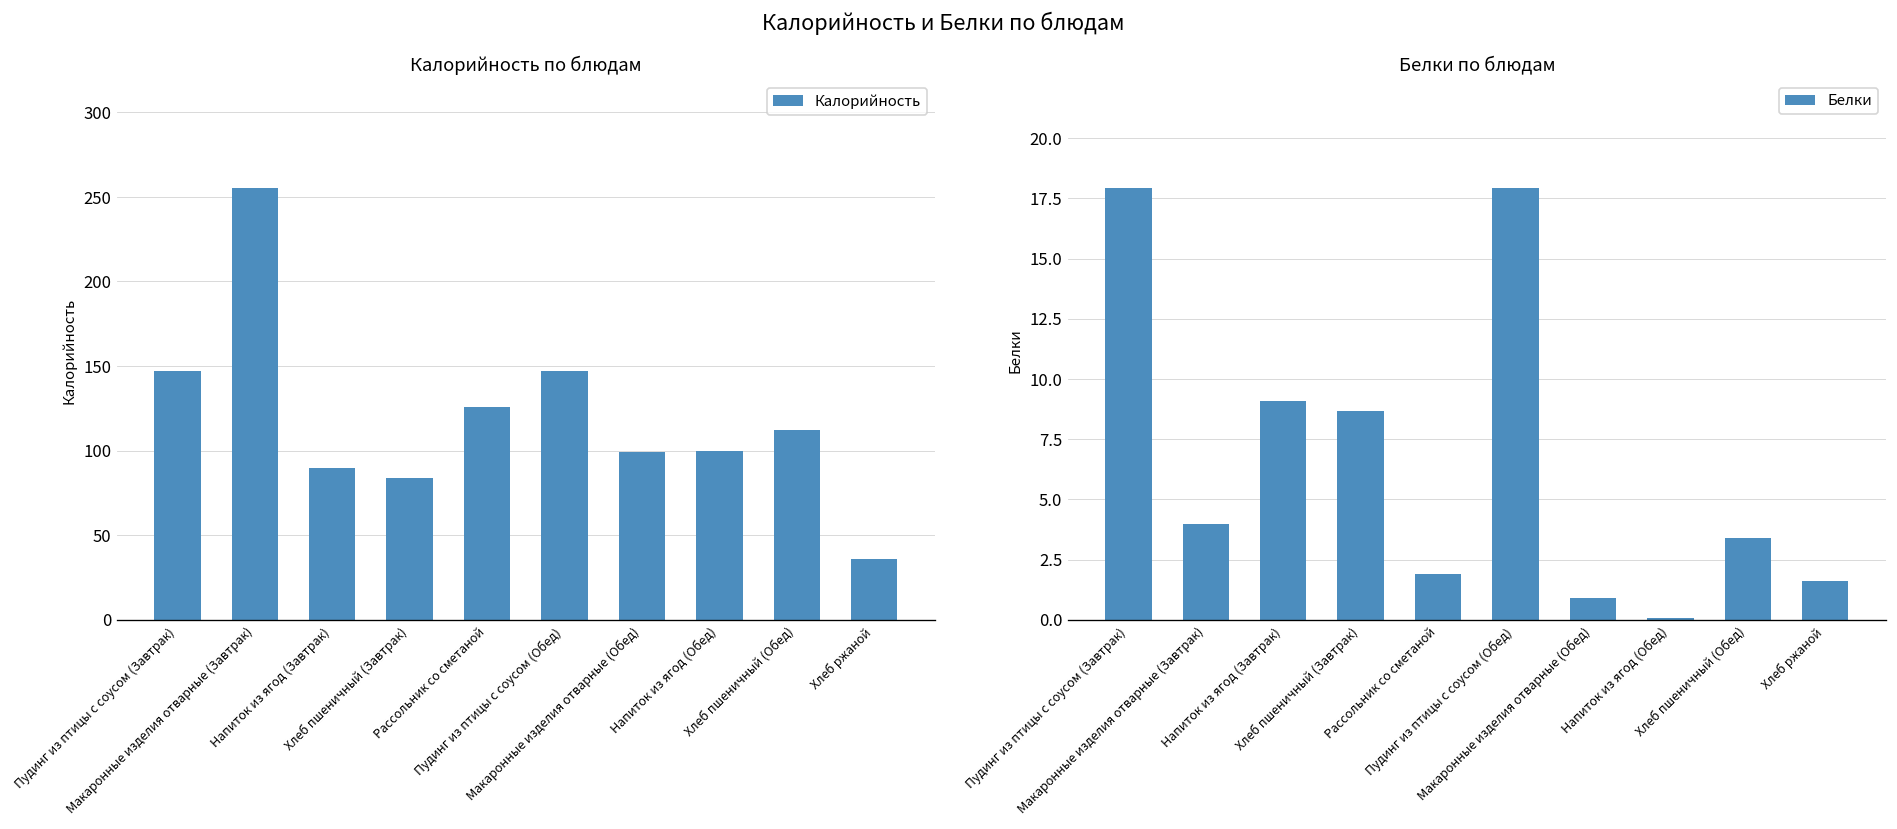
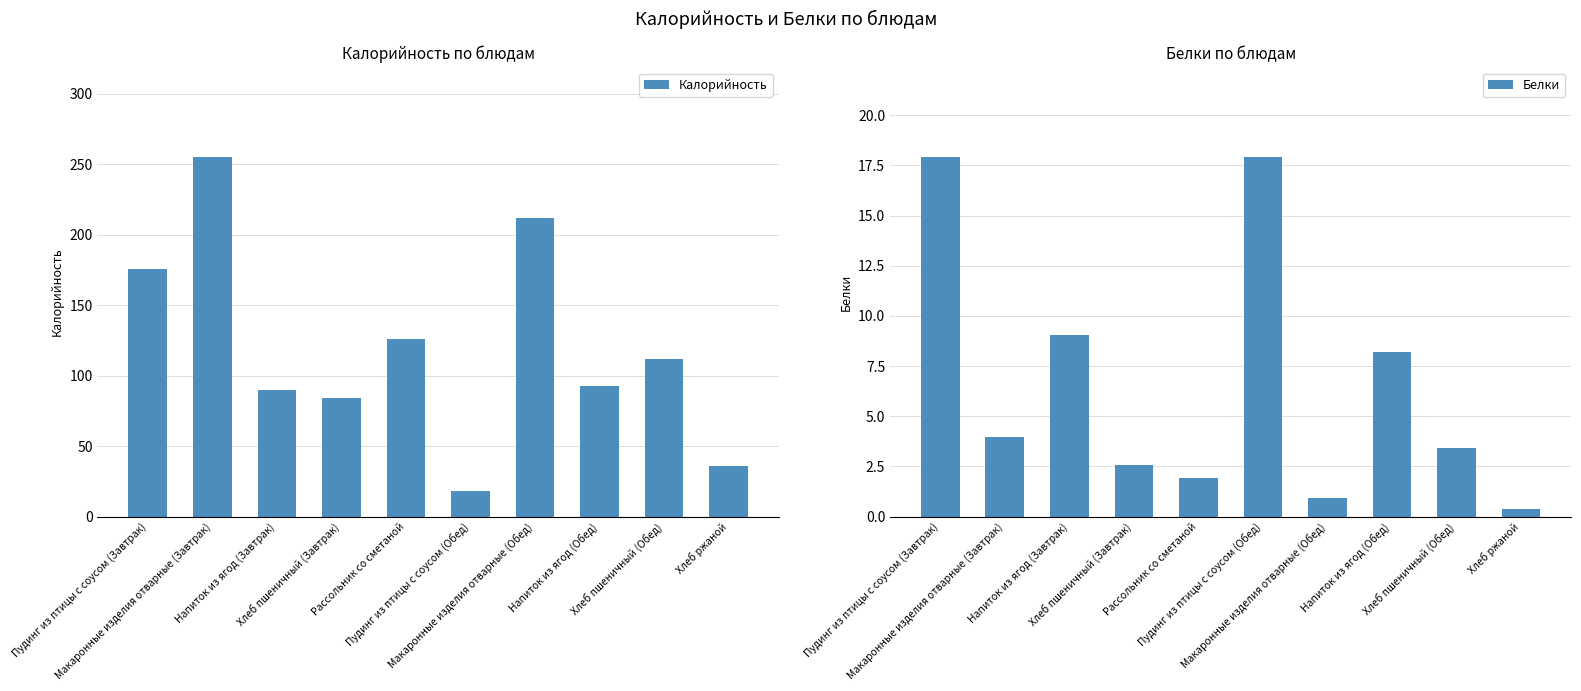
  {
    "Калорийность по блюдам": {
-     "Пудинг из птицы с соусом (Завтрак)": 147,
+     "Пудинг из птицы с соусом (Завтрак)": 176,
      "Макаронные изделия отварные (Завтрак)": 255,
      "Напиток из ягод (Завтрак)": 90,
      "Хлеб пшеничный (Завтрак)": 84,
      "Рассольник со сметаной": 126,
-     "Пудинг из птицы с соусом (Обед)": 147,
-     "Макаронные изделия отварные (Обед)": 99,
-     "Напиток из ягод (Обед)": 100,
+     "Пудинг из птицы с соусом (Обед)": 18,
+     "Макаронные изделия отварные (Обед)": 212,
+     "Напиток из ягод (Обед)": 93,
      "Хлеб пшеничный (Обед)": 112,
      "Хлеб ржаной": 36
    },
    "Белки по блюдам": {
      "Пудинг из птицы с соусом (Завтрак)": 17.9,
      "Макаронные изделия отварные (Завтрак)": 4.0,
      "Напиток из ягод (Завтрак)": 9.1,
-     "Хлеб пшеничный (Завтрак)": 8.7,
+     "Хлеб пшеничный (Завтрак)": 2.6,
      "Рассольник со сметаной": 1.9,
      "Пудинг из птицы с соусом (Обед)": 17.9,
      "Макаронные изделия отварные (Обед)": 0.9,
-     "Напиток из ягод (Обед)": 0.1,
+     "Напиток из ягод (Обед)": 8.2,
      "Хлеб пшеничный (Обед)": 3.4,
-     "Хлеб ржаной": 1.6
+     "Хлеб ржаной": 0.4
    }
  }
